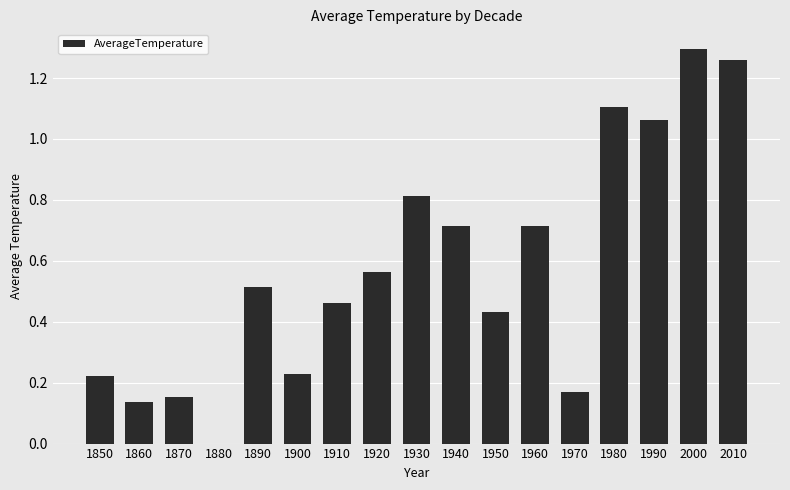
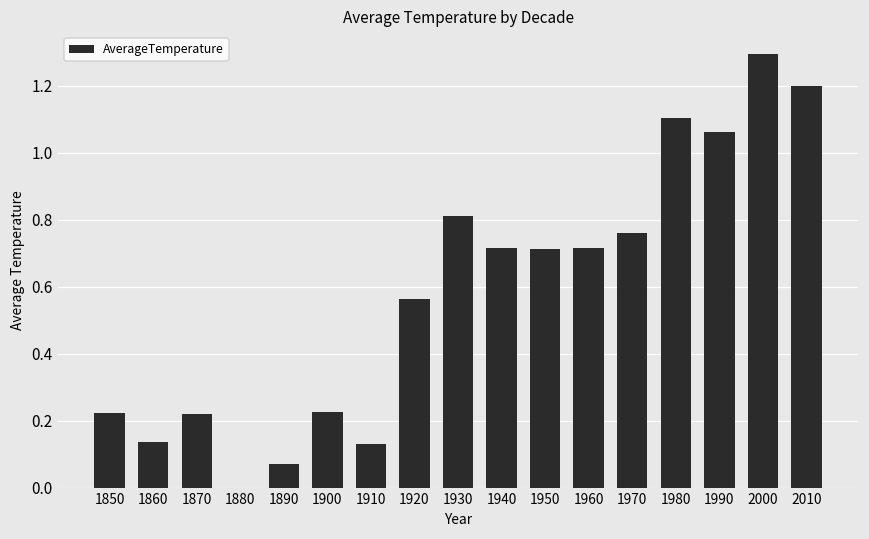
  {
    "1850": 0.22,
    "1860": 0.14,
-   "1870": 0.15,
+   "1870": 0.22,
    "1880": 0.00,
-   "1890": 0.51,
+   "1890": 0.07,
    "1900": 0.23,
-   "1910": 0.46,
+   "1910": 0.13,
    "1920": 0.56,
    "1930": 0.81,
    "1940": 0.71,
-   "1950": 0.43,
+   "1950": 0.71,
    "1960": 0.72,
-   "1970": 0.17,
+   "1970": 0.76,
    "1980": 1.10,
    "1990": 1.06,
    "2000": 1.30,
-   "2010": 1.26
+   "2010": 1.20
  }
